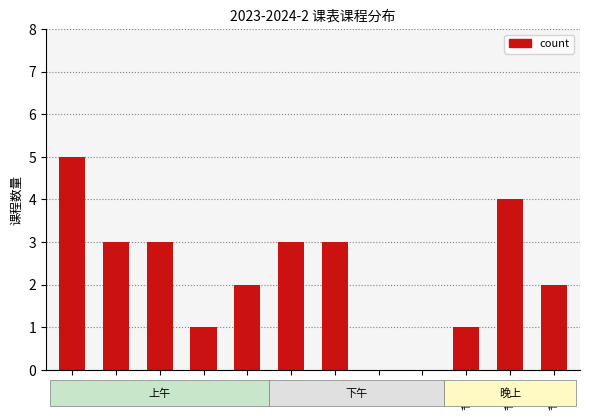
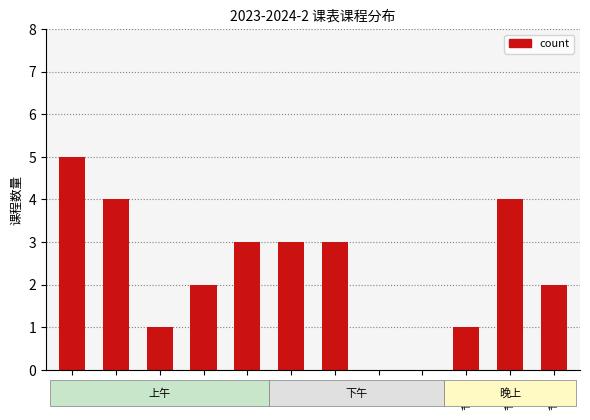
  {
    "节次1": 5,
-   "节次2": 3,
-   "节次3": 3,
-   "节次4": 1,
-   "节次5": 2,
+   "节次2": 4,
+   "节次3": 1,
+   "节次4": 2,
+   "节次5": 3,
    "节次6": 3,
    "节次7": 3,
    "节次8": 0,
    "节次9": 0,
    "节次10": 1,
    "节次11": 4,
    "节次12": 2
  }
